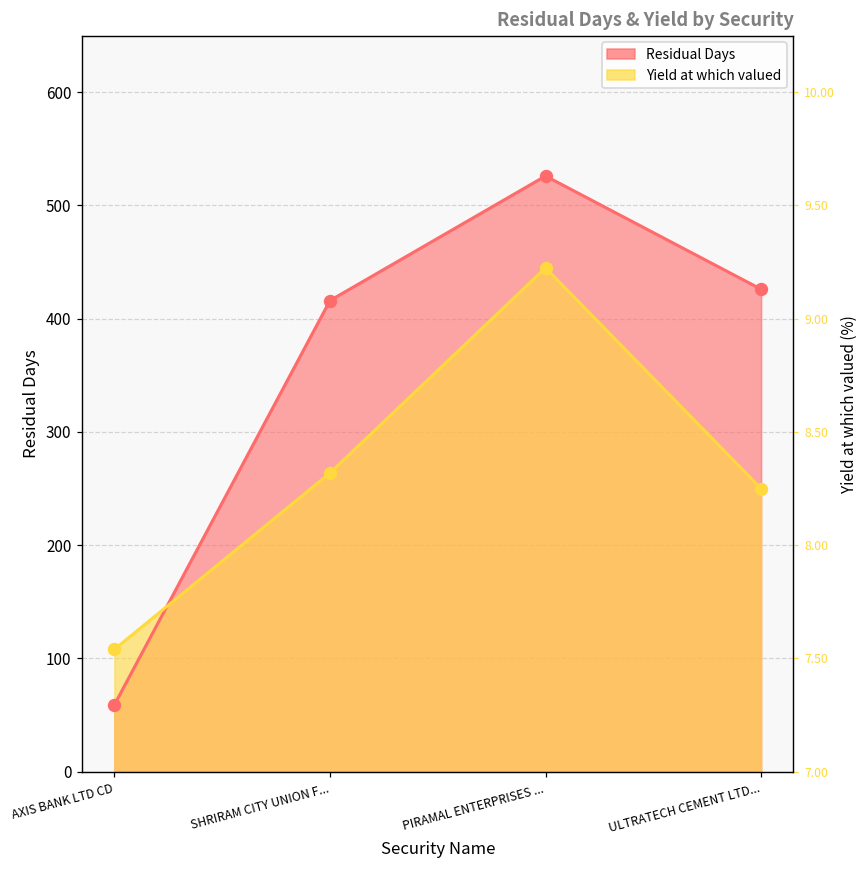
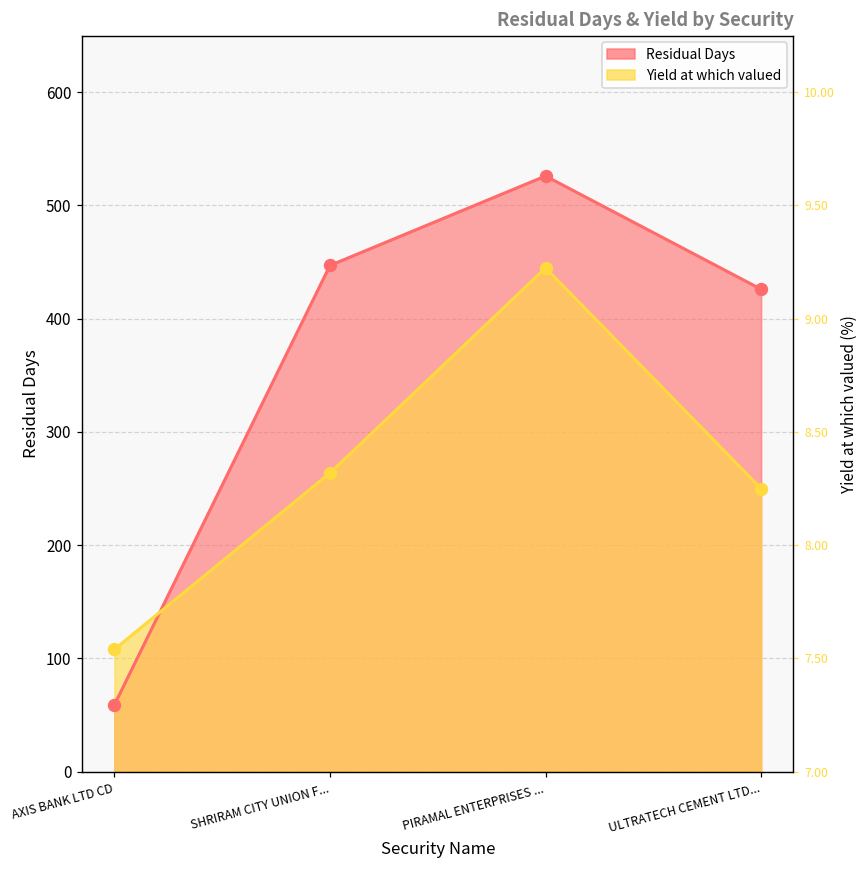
  {
    "Residual Days": {
      "AXIS BANK LTD CD": 59,
-     "SHRIRAM CITY UNION F...": 416,
+     "SHRIRAM CITY UNION F...": 447,
      "PIRAMAL ENTERPRISES ...": 526,
      "ULTRATECH CEMENT LTD...": 426
    }
  }
